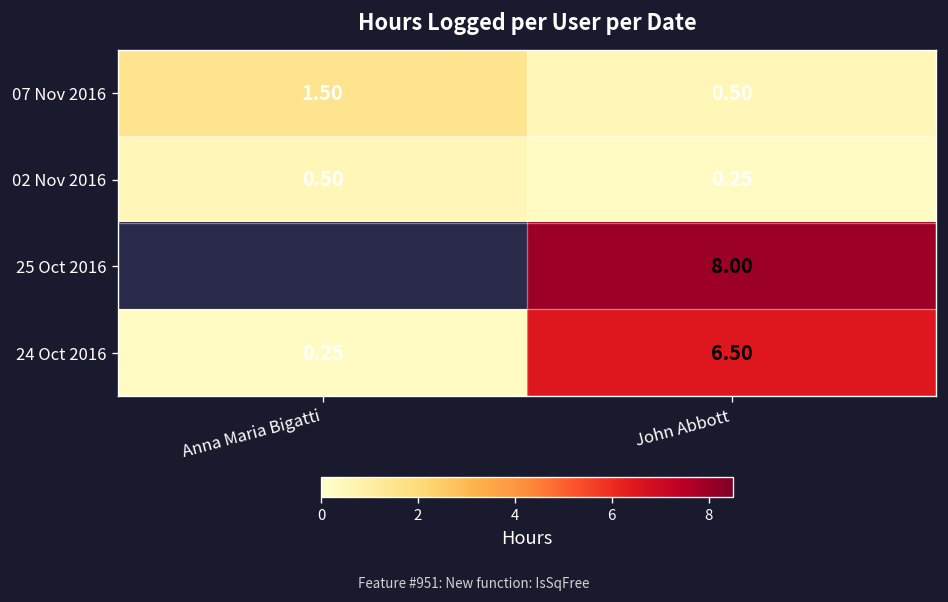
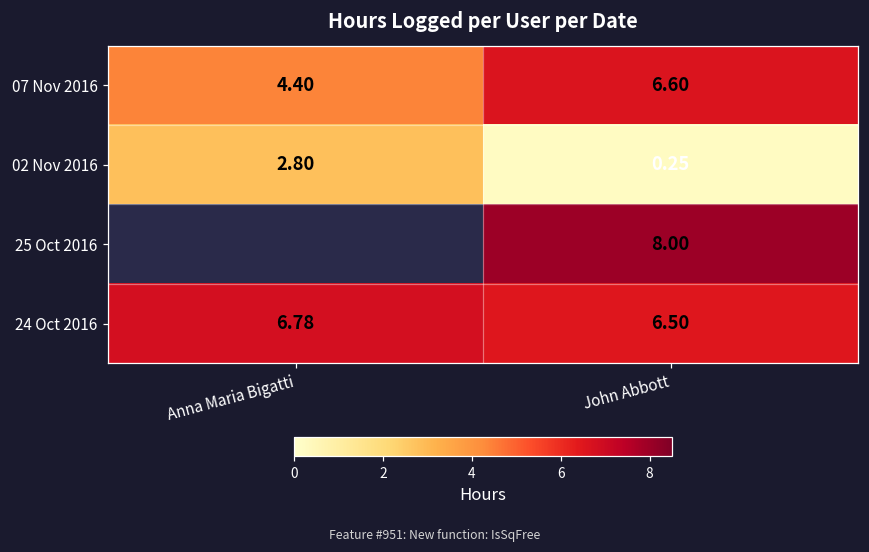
  {
    "07 Nov 2016": {
-     "Anna Maria Bigatti": 1.50,
-     "John Abbott": 0.50
+     "Anna Maria Bigatti": 4.40,
+     "John Abbott": 6.60
    },
    "02 Nov 2016": {
-     "Anna Maria Bigatti": 0.50,
+     "Anna Maria Bigatti": 2.80,
      "John Abbott": 0.25
    },
    "25 Oct 2016": {
      "John Abbott": 8.00
    },
    "24 Oct 2016": {
-     "Anna Maria Bigatti": 0.25,
+     "Anna Maria Bigatti": 6.78,
      "John Abbott": 6.50
    }
  }
